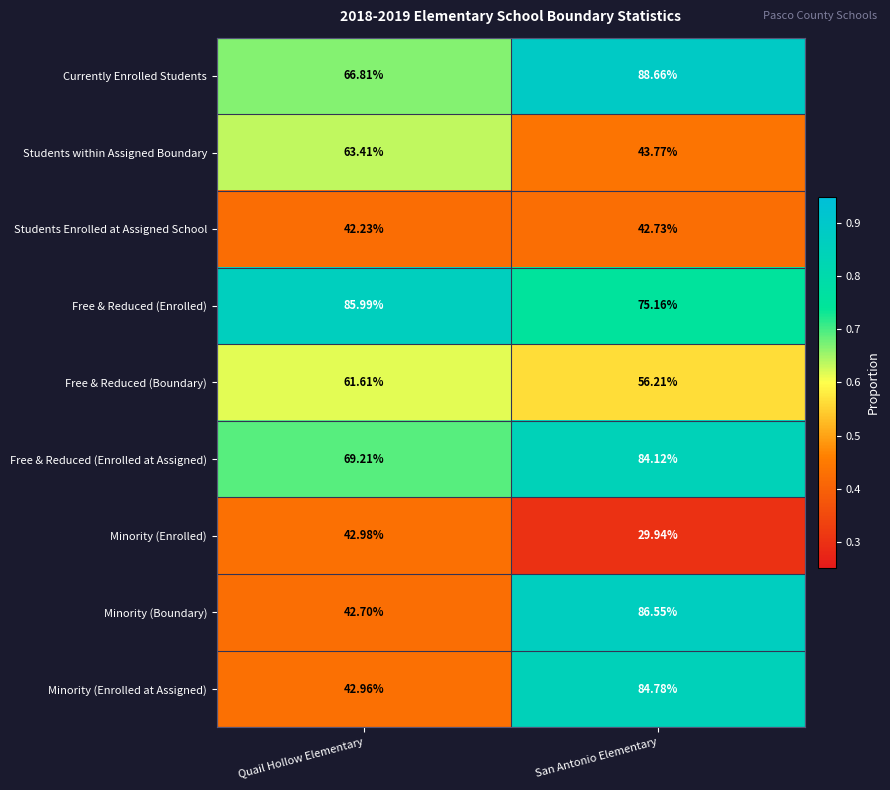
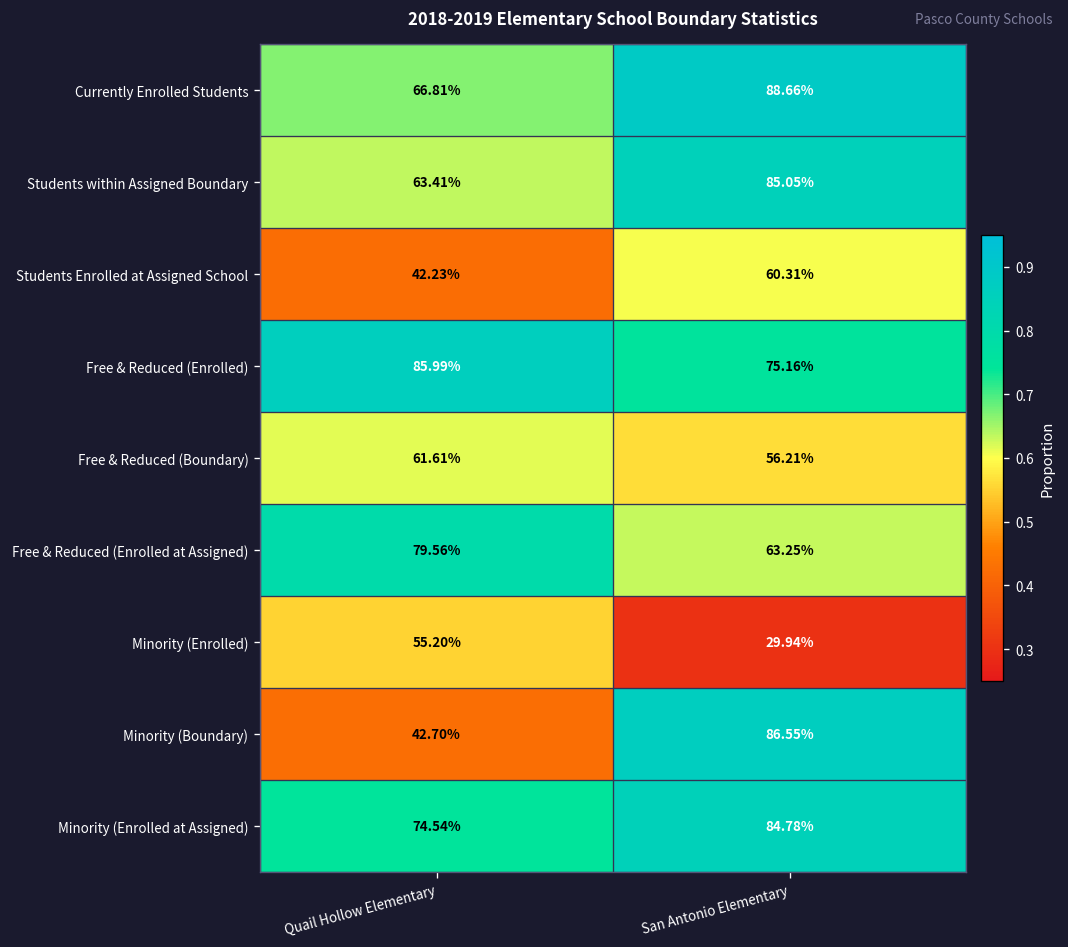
  {
    "Currently Enrolled Students": {
      "Quail Hollow Elementary": "66.81%",
      "San Antonio Elementary": "88.66%"
    },
    "Students within Assigned Boundary": {
      "Quail Hollow Elementary": "63.41%",
-     "San Antonio Elementary": "43.77%"
+     "San Antonio Elementary": "85.05%"
    },
    "Students Enrolled at Assigned School": {
      "Quail Hollow Elementary": "42.23%",
-     "San Antonio Elementary": "42.73%"
+     "San Antonio Elementary": "60.31%"
    },
    "Free & Reduced (Enrolled)": {
      "Quail Hollow Elementary": "85.99%",
      "San Antonio Elementary": "75.16%"
    },
    "Free & Reduced (Boundary)": {
      "Quail Hollow Elementary": "61.61%",
      "San Antonio Elementary": "56.21%"
    },
    "Free & Reduced (Enrolled at Assigned)": {
-     "Quail Hollow Elementary": "69.21%",
-     "San Antonio Elementary": "84.12%"
+     "Quail Hollow Elementary": "79.56%",
+     "San Antonio Elementary": "63.25%"
    },
    "Minority (Enrolled)": {
-     "Quail Hollow Elementary": "42.98%",
+     "Quail Hollow Elementary": "55.20%",
      "San Antonio Elementary": "29.94%"
    },
    "Minority (Boundary)": {
      "Quail Hollow Elementary": "42.70%",
      "San Antonio Elementary": "86.55%"
    },
    "Minority (Enrolled at Assigned)": {
-     "Quail Hollow Elementary": "42.96%",
+     "Quail Hollow Elementary": "74.54%",
      "San Antonio Elementary": "84.78%"
    }
  }
